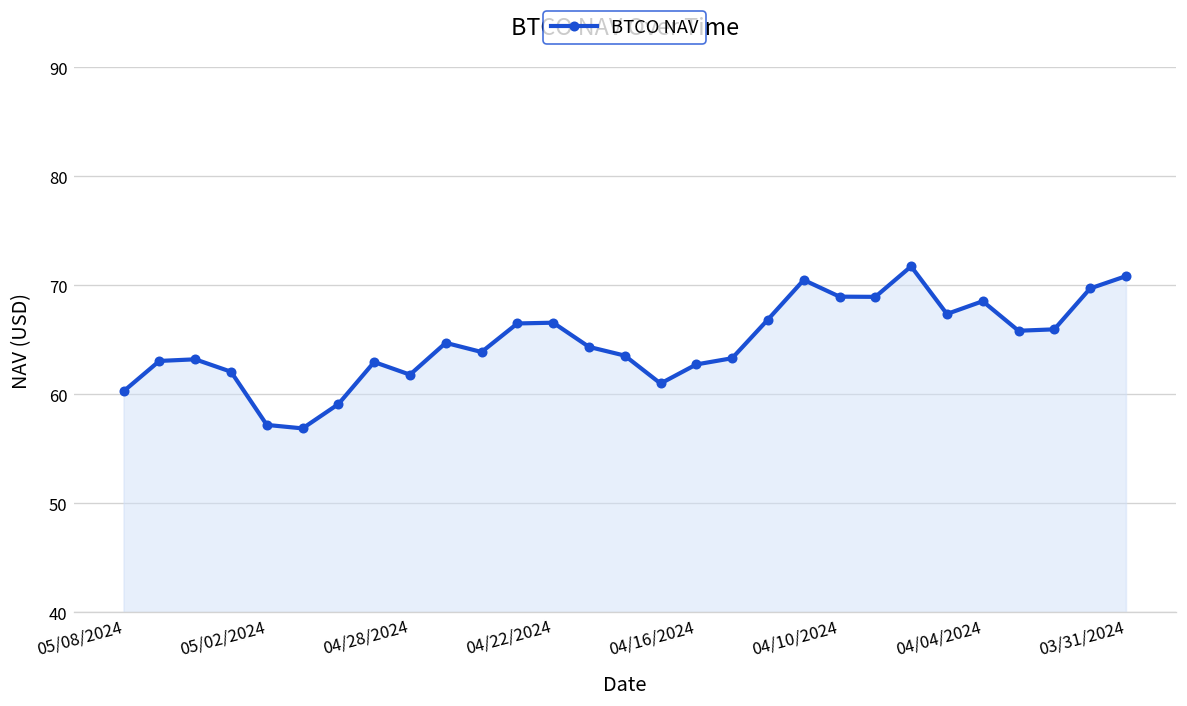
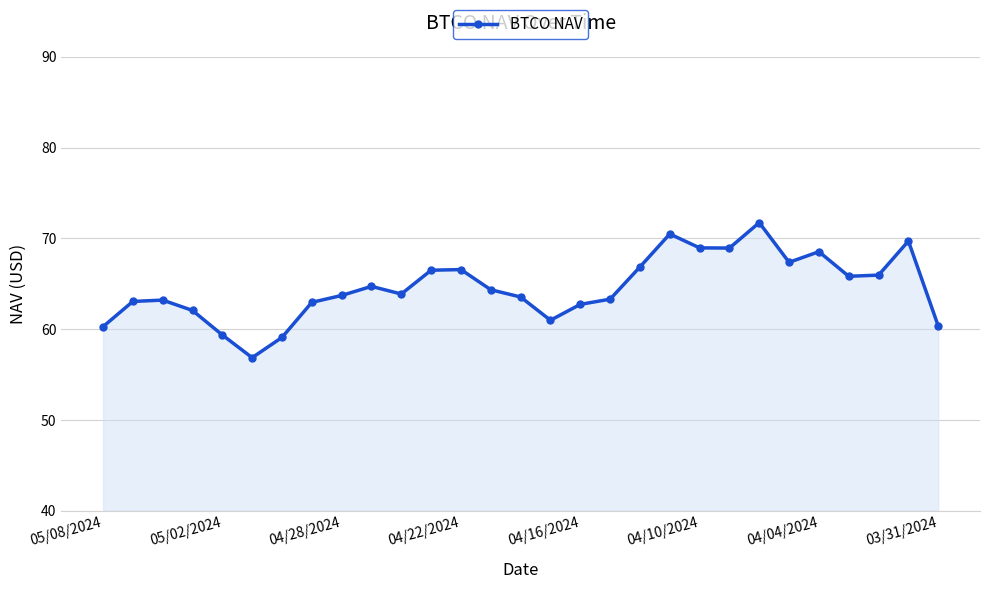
  {
    "05/08/2024": 60,
-   "05/02/2024": 57,
-   "04/28/2024": 62,
+   "05/02/2024": 59,
+   "04/28/2024": 64,
    "04/22/2024": 67,
    "04/16/2024": 63,
    "04/10/2024": 69,
    "04/04/2024": 69,
-   "03/31/2024": 71
+   "03/31/2024": 60
  }
